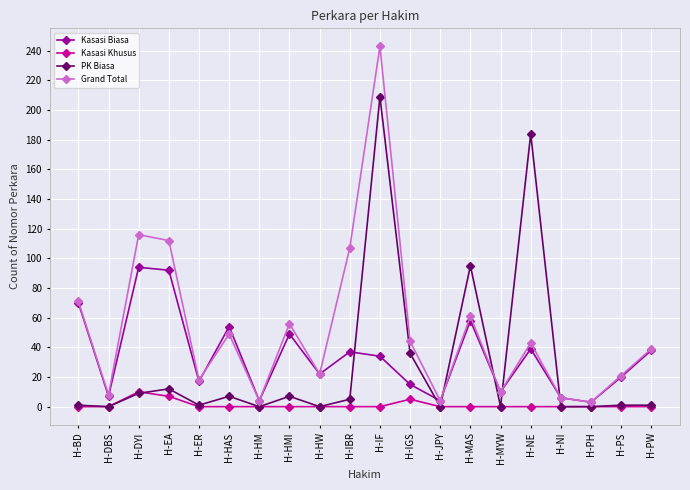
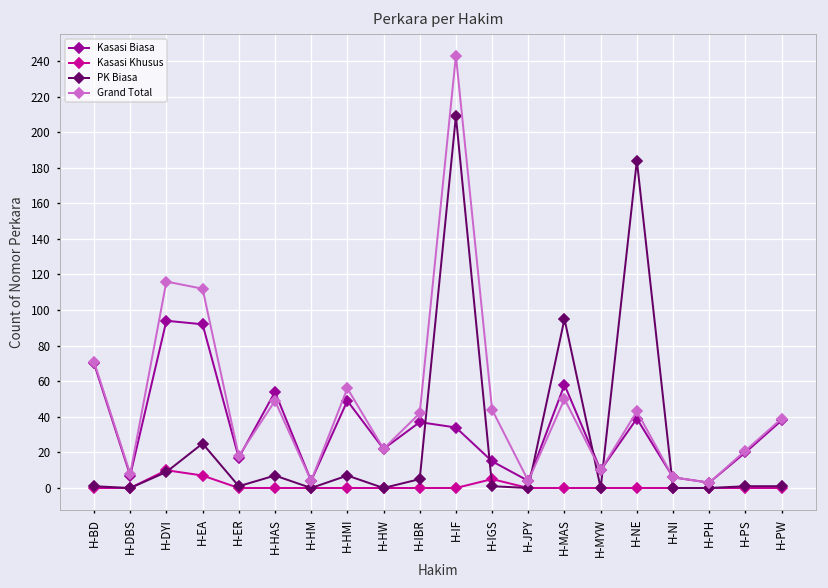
  {
    "PK Biasa": {
-     "H-EA": 12,
+     "H-EA": 25,
      "H-HAS": 7,
      "H-HMI": 7,
      "H-IBR": 5,
      "H-IF": 209,
-     "H-IGS": 36,
+     "H-IGS": 1,
      "H-MAS": 95,
      "H-NE": 184
    },
    "Grand Total": {
      "H-DYI": 116,
      "H-EA": 112,
      "H-HAS": 49,
      "H-HMI": 56,
-     "H-IBR": 107,
+     "H-IBR": 42,
      "H-IF": 243,
      "H-IGS": 44,
-     "H-MAS": 61,
+     "H-MAS": 50,
      "H-NE": 43
    }
  }
